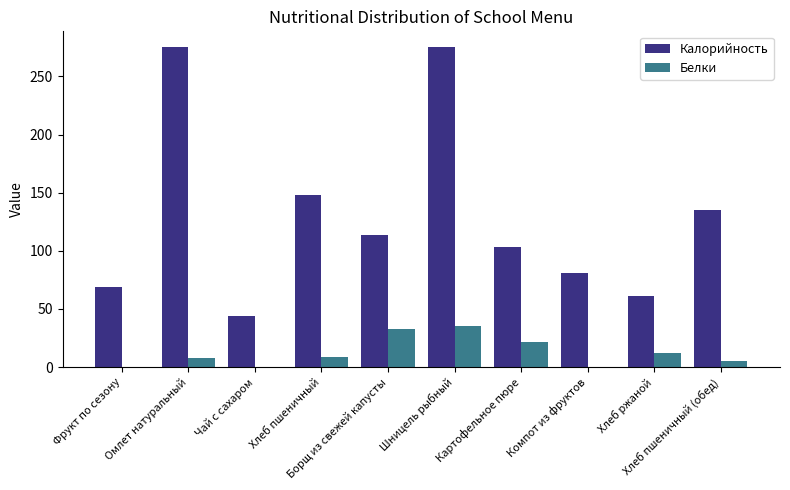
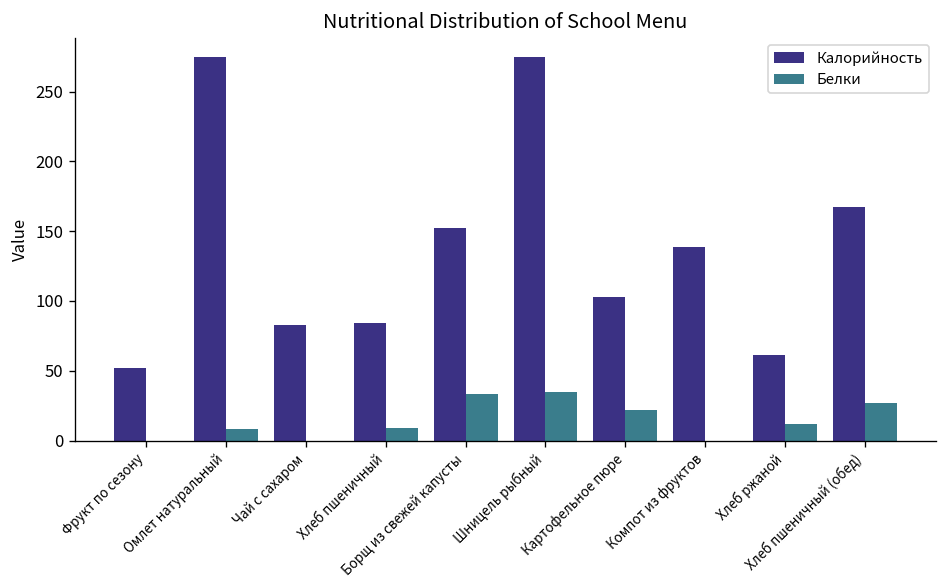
  {
    "Калорийность": {
-     "Фрукт по сезону": 69,
+     "Фрукт по сезону": 52,
      "Омлет натуральный": 275,
-     "Чай с сахаром": 44,
-     "Хлеб пшеничный": 148,
-     "Борщ из свежей капусты": 114,
+     "Чай с сахаром": 83,
+     "Хлеб пшеничный": 84,
+     "Борщ из свежей капусты": 152,
      "Шницель рыбный": 275,
      "Картофельное пюре": 103,
-     "Компот из фруктов": 81,
+     "Компот из фруктов": 139,
      "Хлеб ржаной": 61,
-     "Хлеб пшеничный (обед)": 135
+     "Хлеб пшеничный (обед)": 167
    },
    "Белки": {
      "Фрукт по сезону": 0,
      "Омлет натуральный": 8,
      "Чай с сахаром": 0,
      "Хлеб пшеничный": 9,
      "Борщ из свежей капусты": 33,
      "Шницель рыбный": 35,
      "Картофельное пюре": 22,
      "Компот из фруктов": 0,
      "Хлеб ржаной": 12,
-     "Хлеб пшеничный (обед)": 5
+     "Хлеб пшеничный (обед)": 27
    }
  }
